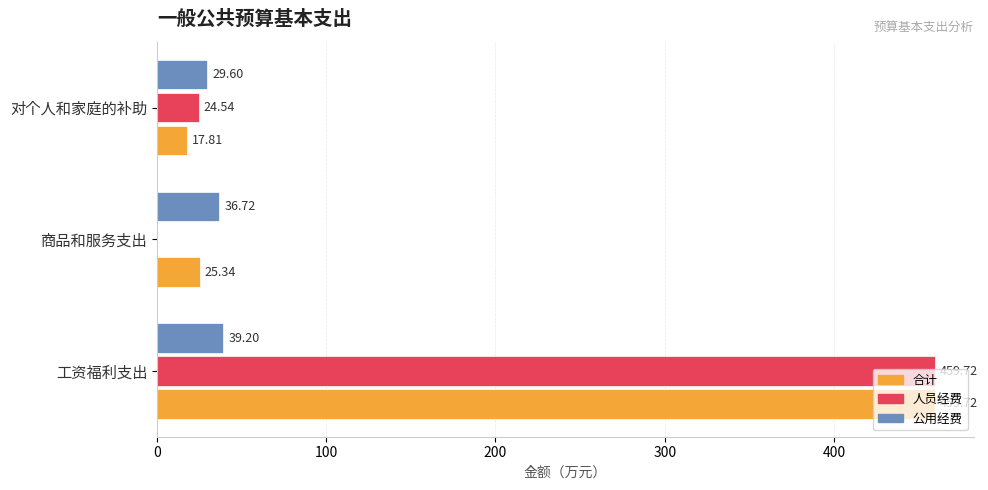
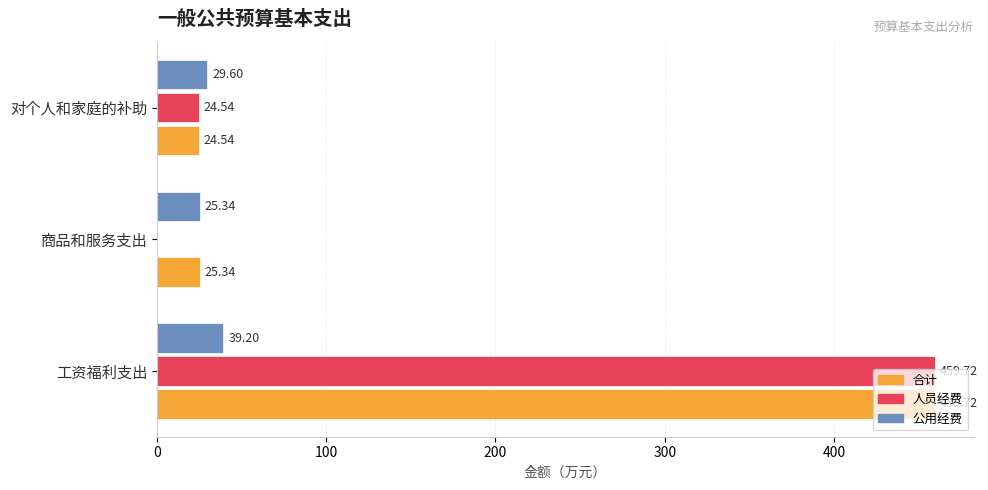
  {
    "合计": {
-     "对个人和家庭的补助": 17.81,
+     "对个人和家庭的补助": 24.54,
      "商品和服务支出": 25.34
    },
    "人员经费": {
      "对个人和家庭的补助": 24.54
    },
    "公用经费": {
      "对个人和家庭的补助": 29.60,
-     "商品和服务支出": 36.72,
+     "商品和服务支出": 25.34,
      "工资福利支出": 39.20
    }
  }
